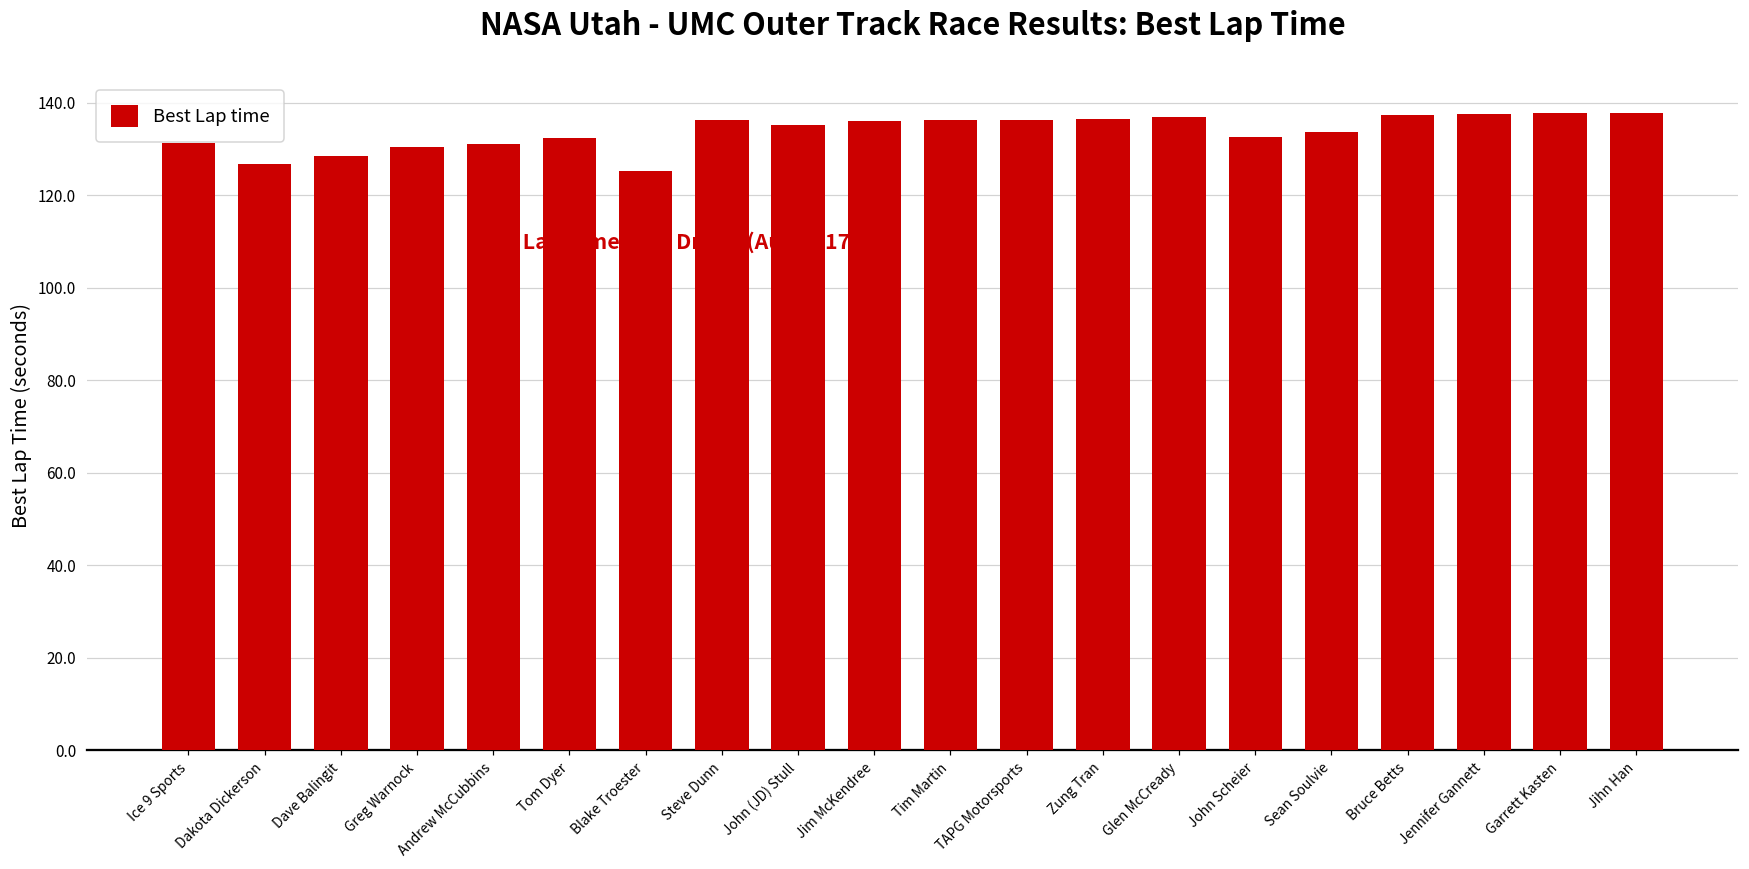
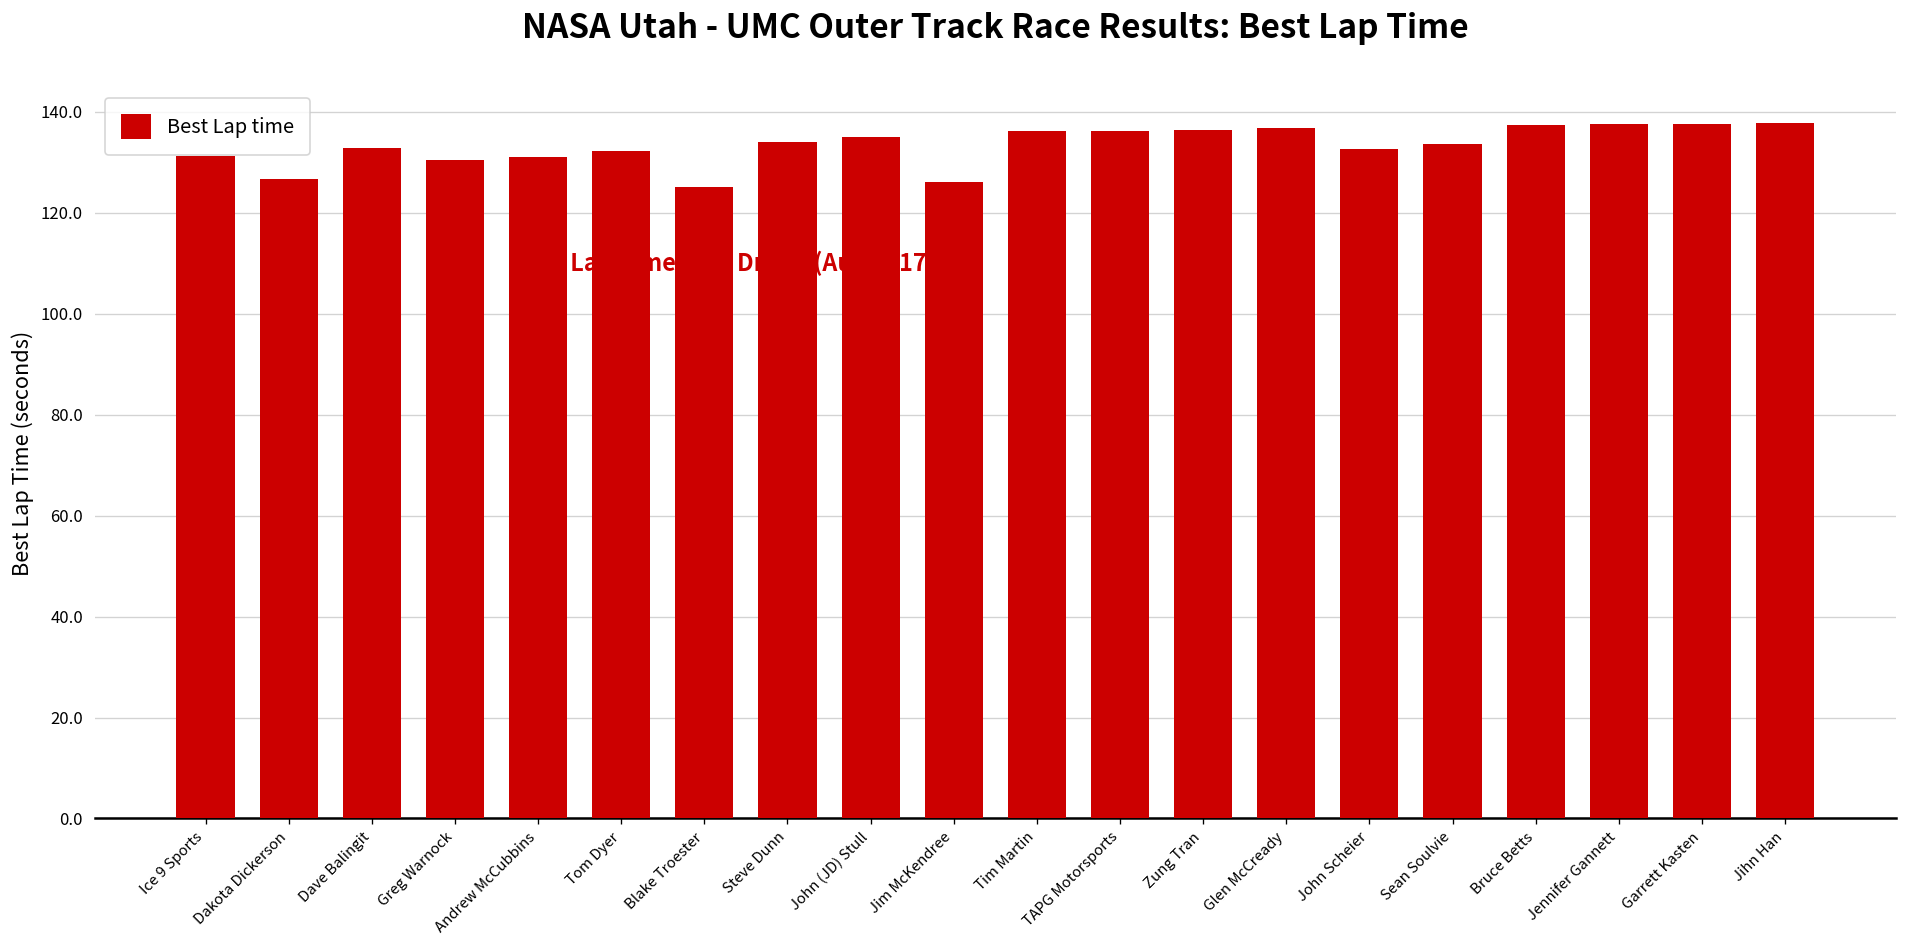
  {
    "Ice 9 Sports": 131,
    "Dakota Dickerson": 127,
-   "Dave Balingit": 129,
+   "Dave Balingit": 133,
    "Greg Warnock": 130,
    "Andrew McCubbins": 131,
    "Tom Dyer": 132,
    "Blake Troester": 125,
-   "Steve Dunn": 136,
+   "Steve Dunn": 134,
    "John (JD) Stull": 135,
-   "Jim McKendree": 136,
+   "Jim McKendree": 126,
    "Tim Martin": 136,
    "TAPG Motorsports": 136,
    "Zung Tran": 136,
    "Glen McCready": 137,
    "John Scheier": 133,
    "Sean Soulvie": 134,
    "Bruce Betts": 137,
    "Jennifer Gannett": 138,
    "Garrett Kasten": 138,
    "Jihn Han": 138
  }
